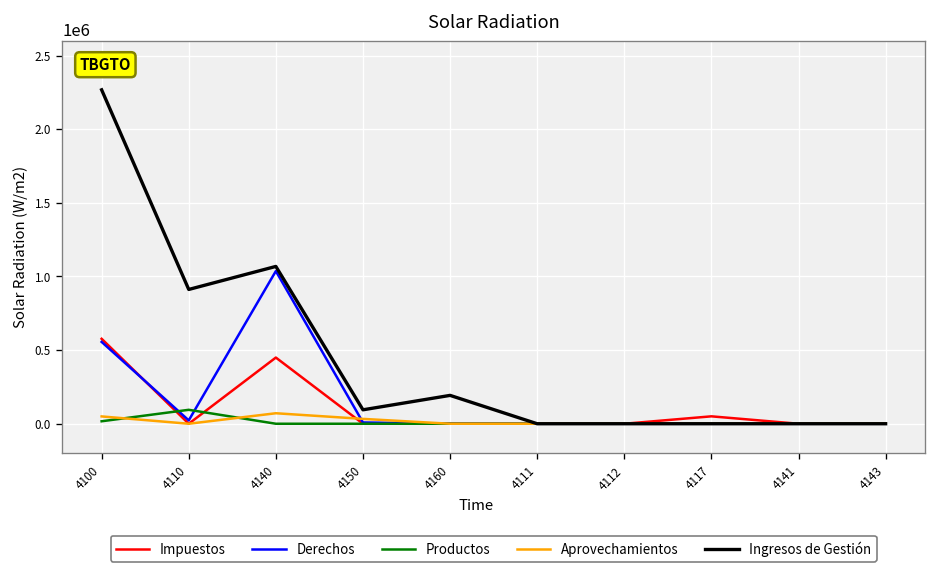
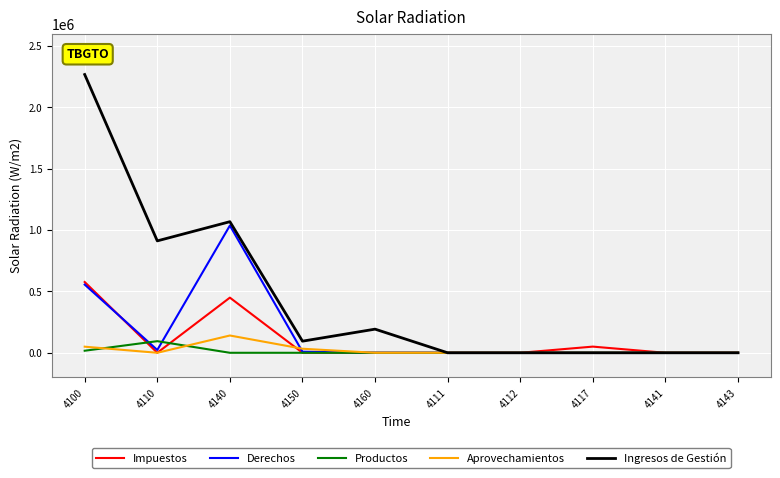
  {
    "Impuestos": {
      "4100": 580000,
      "4140": 450000,
      "4117": 50000
    },
    "Derechos": {
      "4100": 560000,
      "4110": 20000,
      "4140": 1040000
    },
    "Productos": {
      "4100": 20000,
      "4110": 90000,
      "4140": 0
    },
    "Aprovechamientos": {
      "4100": 50000,
-     "4140": 70000,
+     "4140": 140000,
      "4150": 30000
    },
    "Ingresos de Gestión": {
      "4100": 2270000,
      "4110": 910000,
      "4140": 1070000,
      "4150": 90000,
      "4160": 190000
    }
  }
